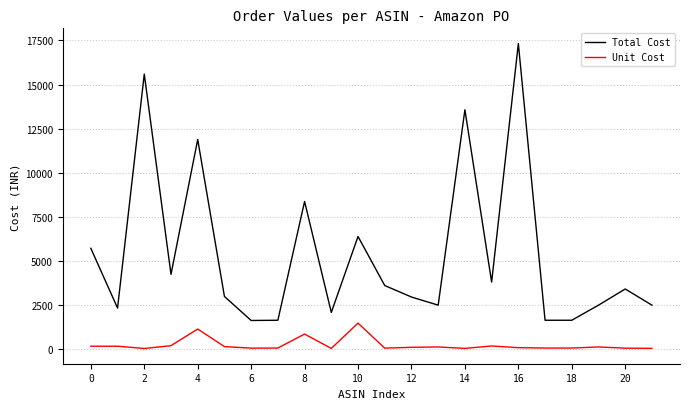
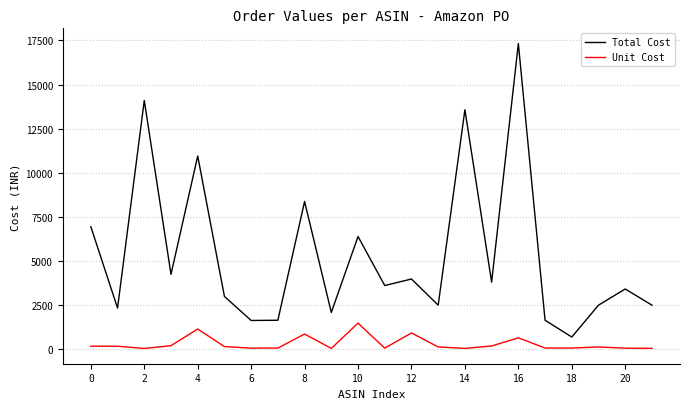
  {
    "Total Cost": {
-     "0": 5700,
-     "2": 15600,
-     "4": 11900,
+     "0": 6900,
+     "2": 14100,
+     "4": 10900,
      "6": 1600,
      "8": 8400,
      "10": 6400,
-     "12": 2900,
+     "12": 4000,
      "14": 13600,
      "16": 17300,
-     "18": 1600,
+     "18": 700,
      "20": 3400
    },
    "Unit Cost": {
      "0": 100,
      "2": 0,
      "4": 1100,
      "6": 0,
      "8": 800,
      "10": 1500,
-     "12": 100,
+     "12": 900,
      "14": 0,
-     "16": 100,
+     "16": 600,
      "18": 0,
      "20": 0
    }
  }
